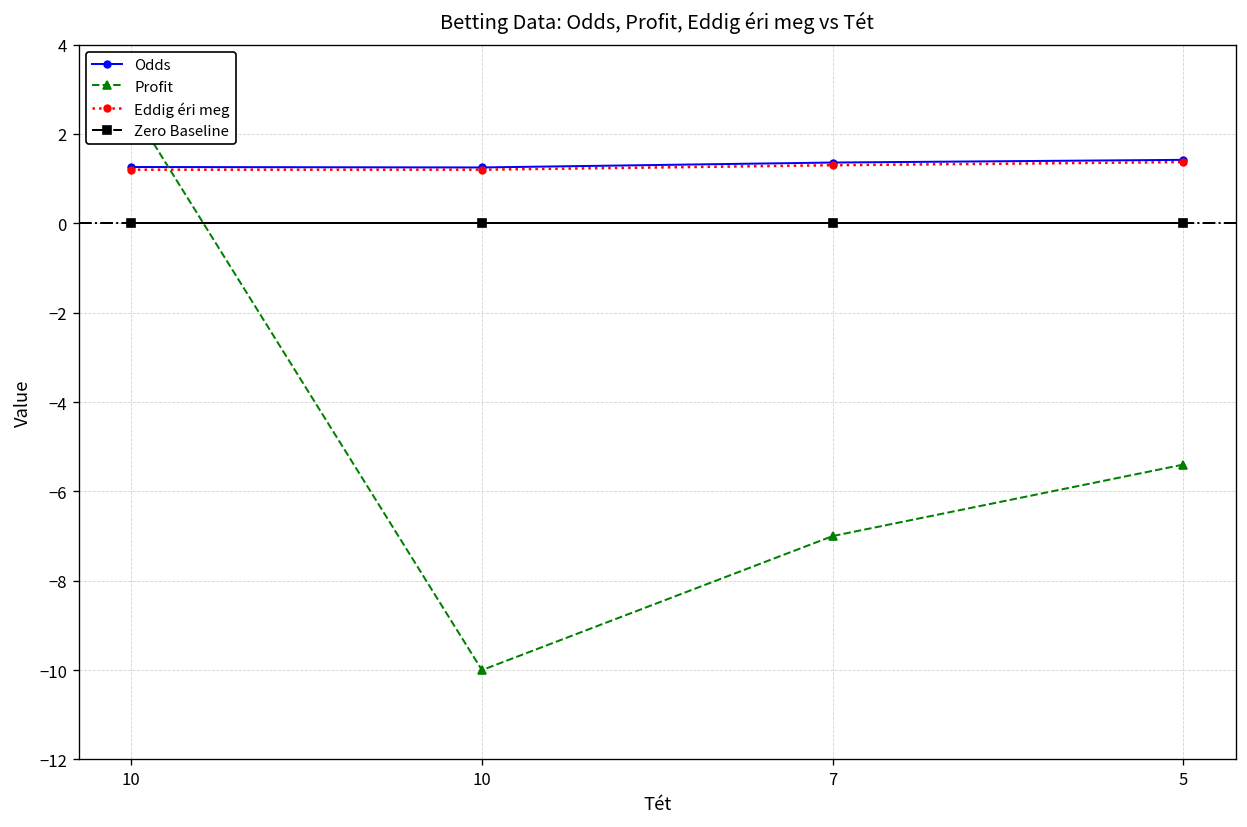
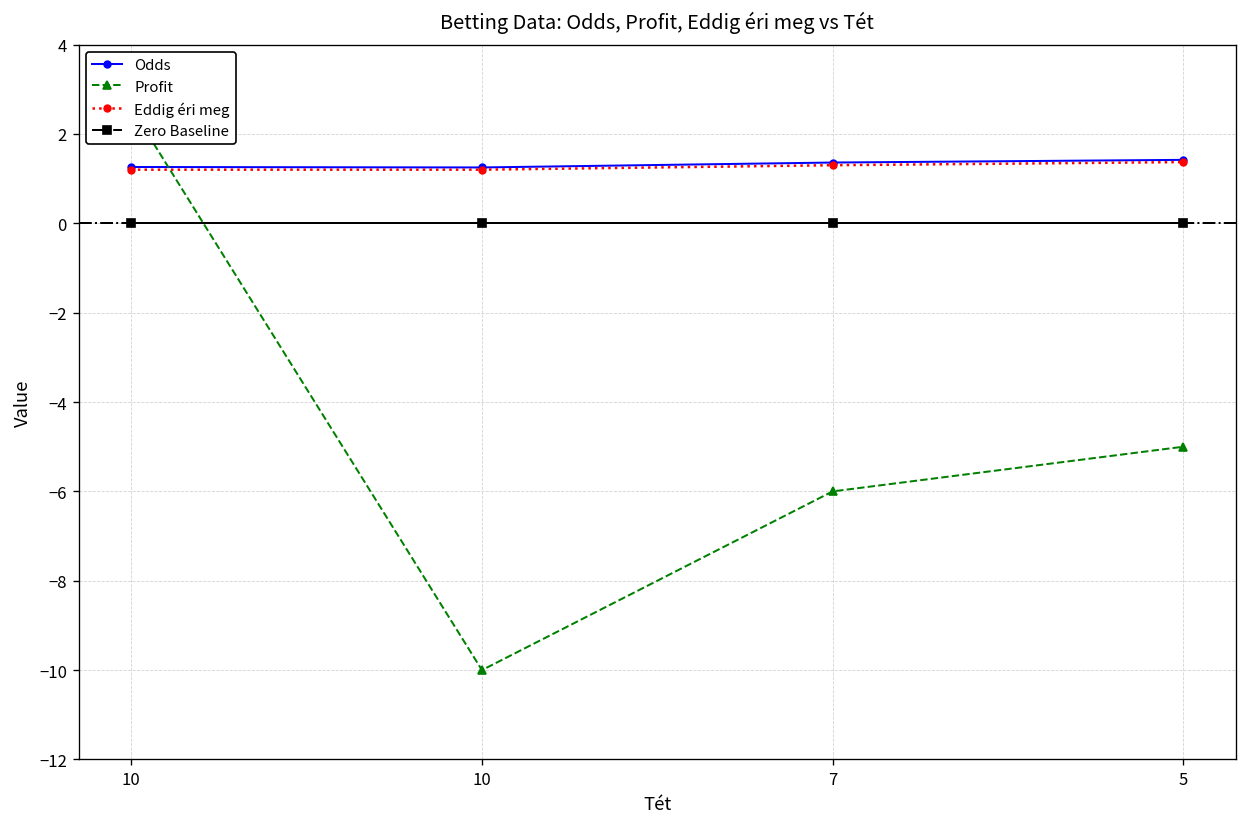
  {
    "Profit": {
-     "7": -7,
-     "5": -5.4
+     "7": -6,
+     "5": -5.0
    },
    "Zero Baseline": {
      "7": 0.0,
      "5": 0.0
    }
  }
